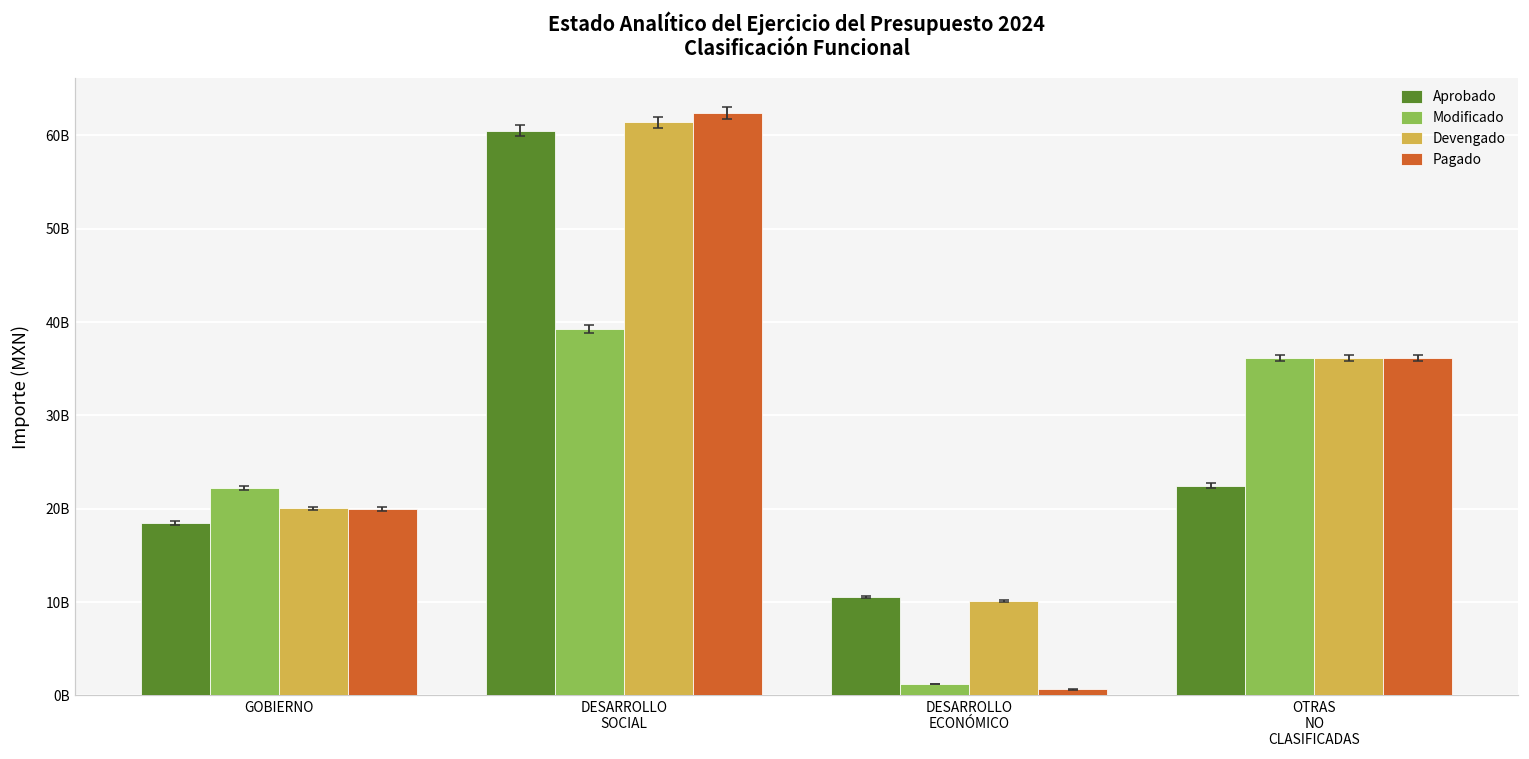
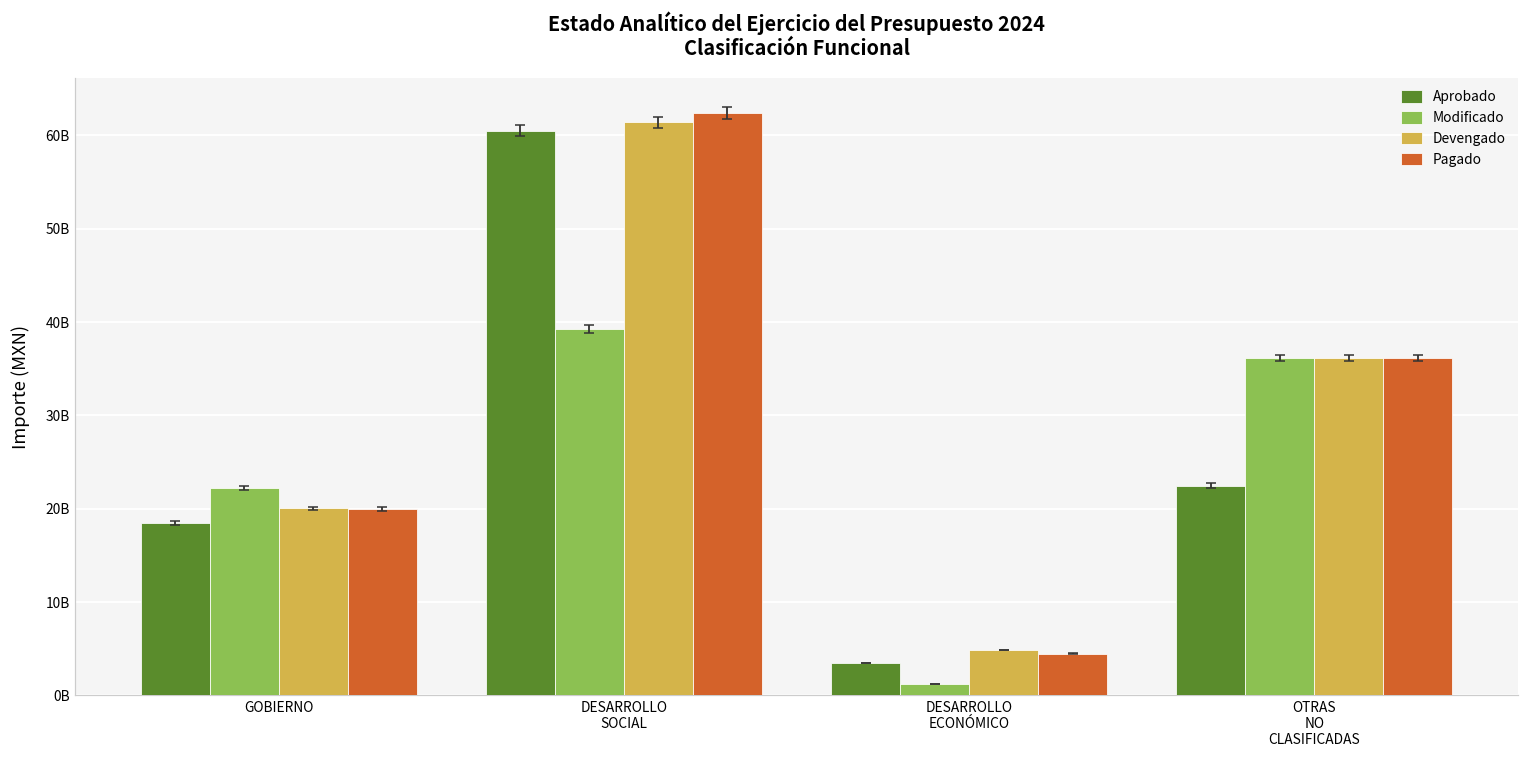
  {
    "Aprobado": {
      "GOBIERNO": 18000000000,
      "DESARROLLO SOCIAL": 60000000000,
-     "DESARROLLO ECONÓMICO": 11000000000,
+     "DESARROLLO ECONÓMICO": 3000000000,
      "OTRAS NO CLASIFICADAS": 22000000000
    },
    "Modificado": {
      "GOBIERNO": 22000000000,
      "DESARROLLO SOCIAL": 39000000000,
      "DESARROLLO ECONÓMICO": 1000000000,
      "OTRAS NO CLASIFICADAS": 36000000000
    },
    "Devengado": {
      "GOBIERNO": 20000000000,
      "DESARROLLO SOCIAL": 61000000000,
-     "DESARROLLO ECONÓMICO": 10000000000,
+     "DESARROLLO ECONÓMICO": 5000000000,
      "OTRAS NO CLASIFICADAS": 36000000000
    },
    "Pagado": {
      "GOBIERNO": 20000000000,
      "DESARROLLO SOCIAL": 62000000000,
-     "DESARROLLO ECONÓMICO": 1000000000,
+     "DESARROLLO ECONÓMICO": 4000000000,
      "OTRAS NO CLASIFICADAS": 36000000000
    }
  }
